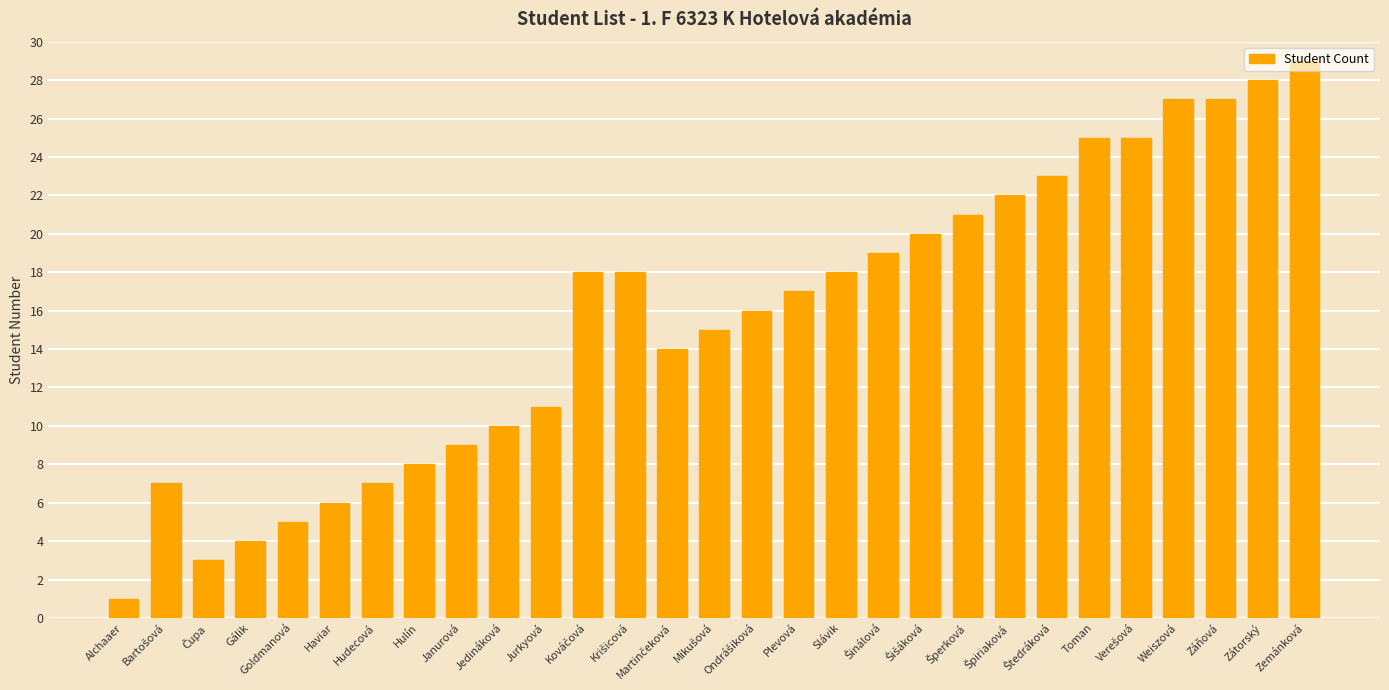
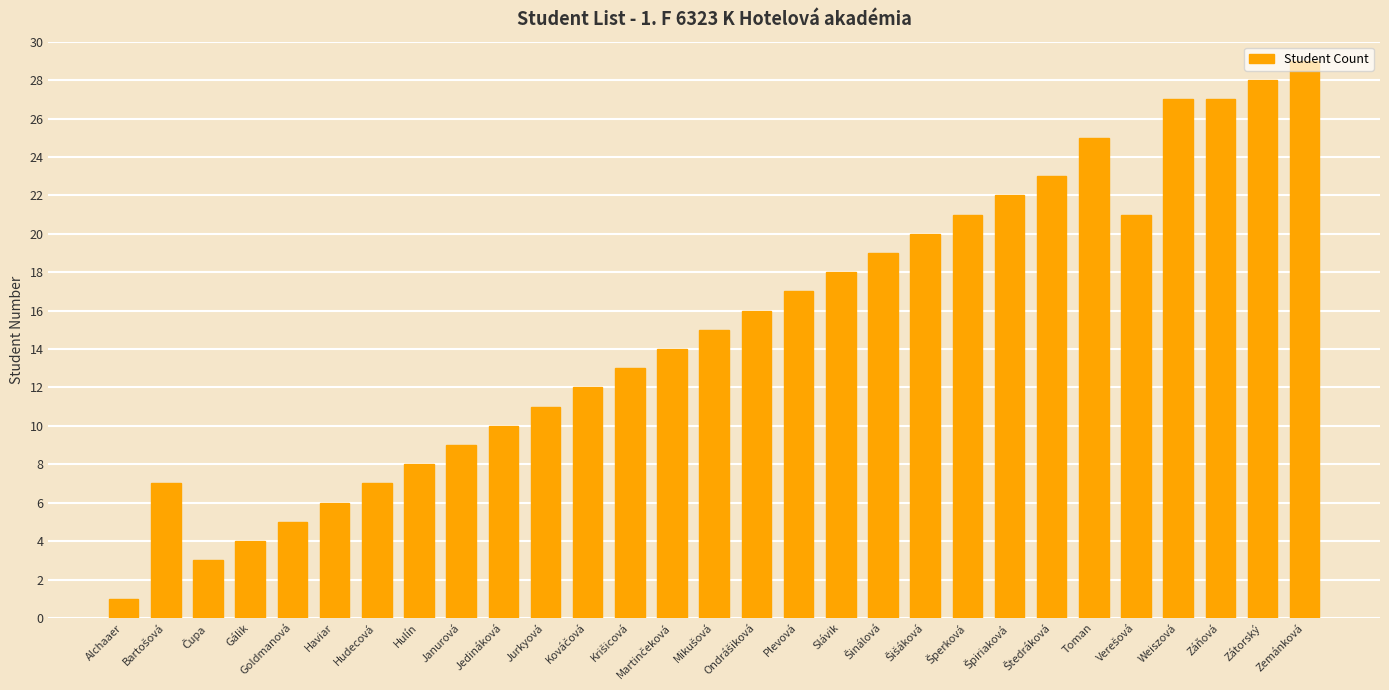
  {
    "Alchaaer": 1,
    "Bartošová": 7,
    "Čupa": 3,
    "Gálik": 4,
    "Goldmanová": 5,
    "Haviar": 6,
    "Hudecová": 7,
    "Hulín": 8,
    "Janurová": 9,
    "Jedináková": 10,
    "Jurkyová": 11,
-   "Kováčová": 18,
-   "Krišicová": 18,
+   "Kováčová": 12,
+   "Krišicová": 13,
    "Martinčeková": 14,
    "Mikušová": 15,
    "Ondrášiková": 16,
    "Plevová": 17,
    "Slávik": 18,
    "Šinálová": 19,
    "Šišáková": 20,
    "Šperková": 21,
    "Špiriaková": 22,
    "Štedráková": 23,
    "Toman": 25,
-   "Verešová": 25,
+   "Verešová": 21,
    "Weiszová": 27,
    "Záňová": 27,
    "Zátorský": 28
  }
